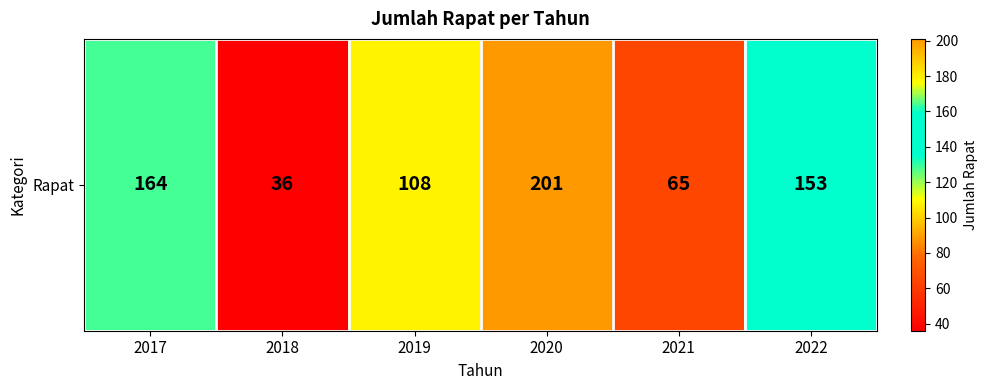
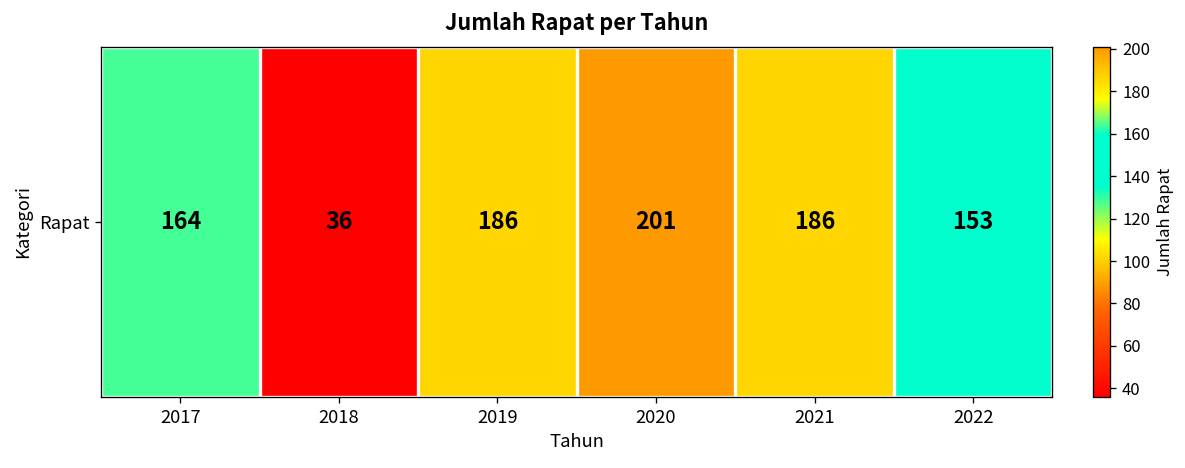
  {
    "Rapat": {
      "2017": 164,
      "2018": 36,
-     "2019": 108,
+     "2019": 186,
      "2020": 201,
-     "2021": 65,
+     "2021": 186,
      "2022": 153
    }
  }
